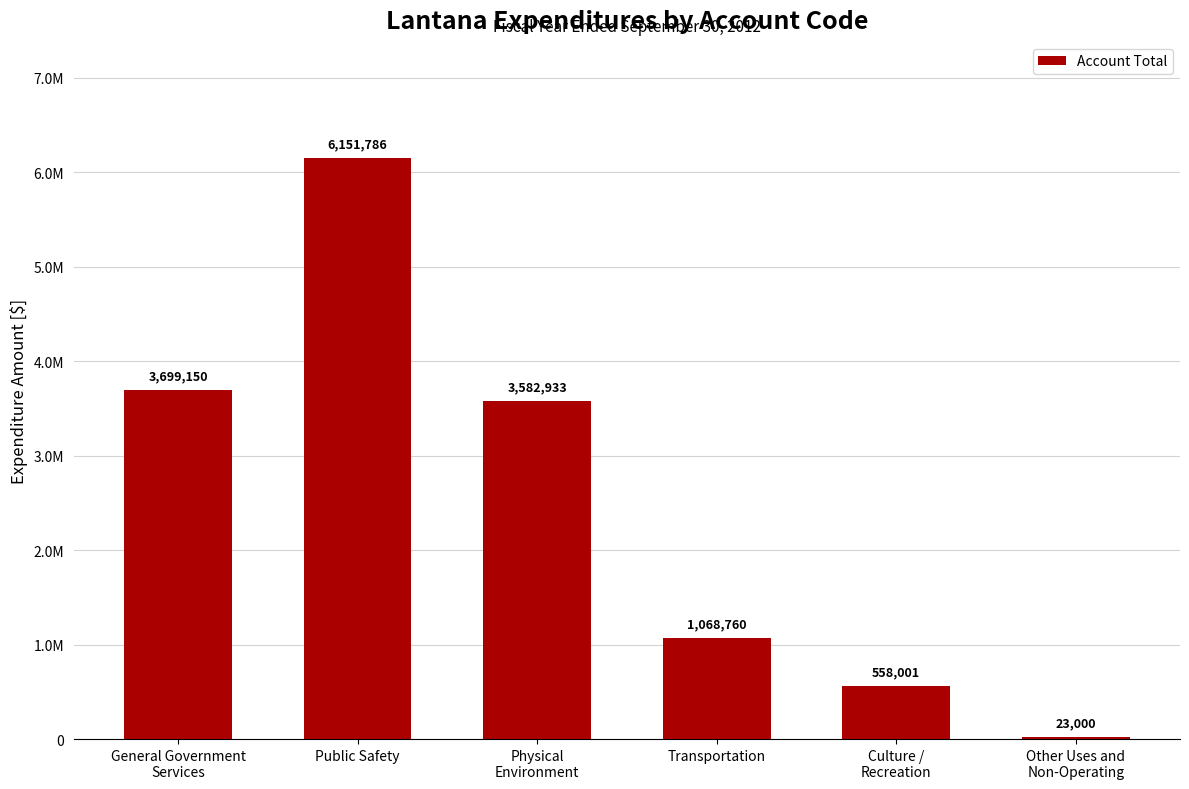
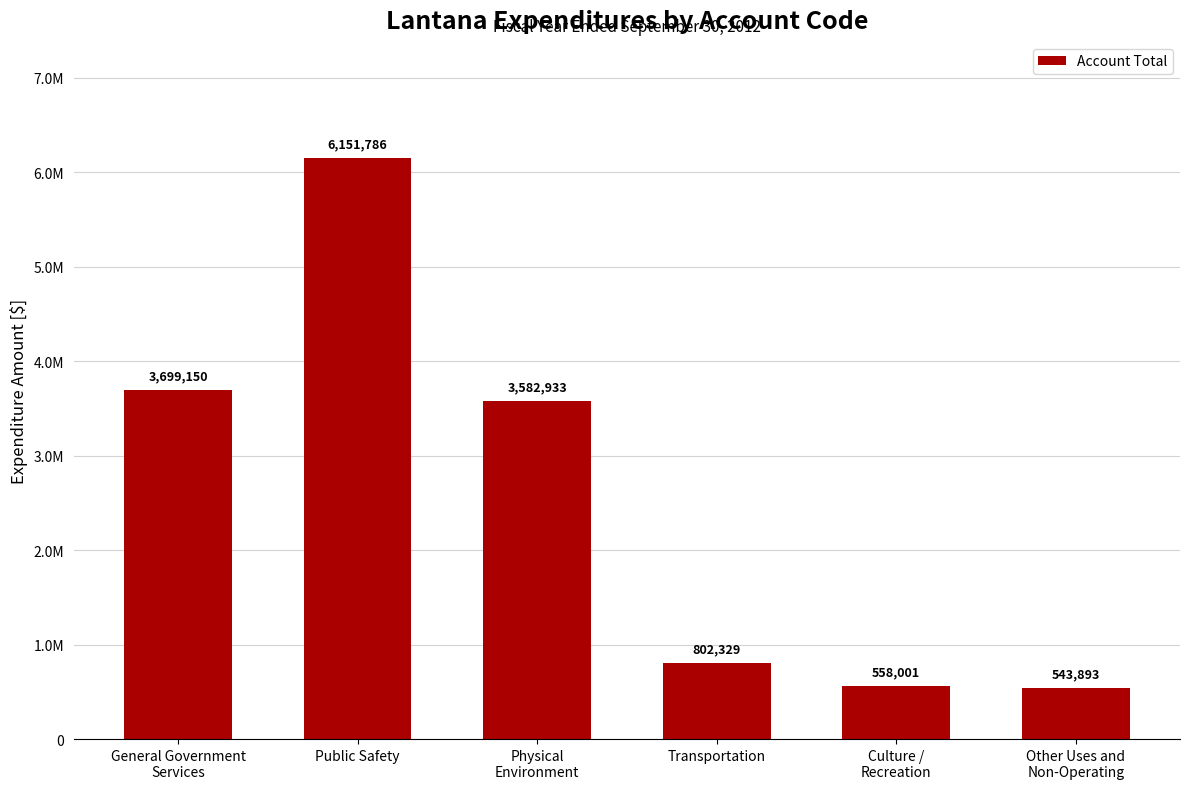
  {
    "General Government Services": "3,699,150",
    "Public Safety": "6,151,786",
    "Physical Environment": "3,582,933",
-   "Transportation": "1,068,760",
+   "Transportation": "802,329",
    "Culture / Recreation": "558,001",
-   "Other Uses and Non-Operating": "23,000"
+   "Other Uses and Non-Operating": "543,893"
  }
